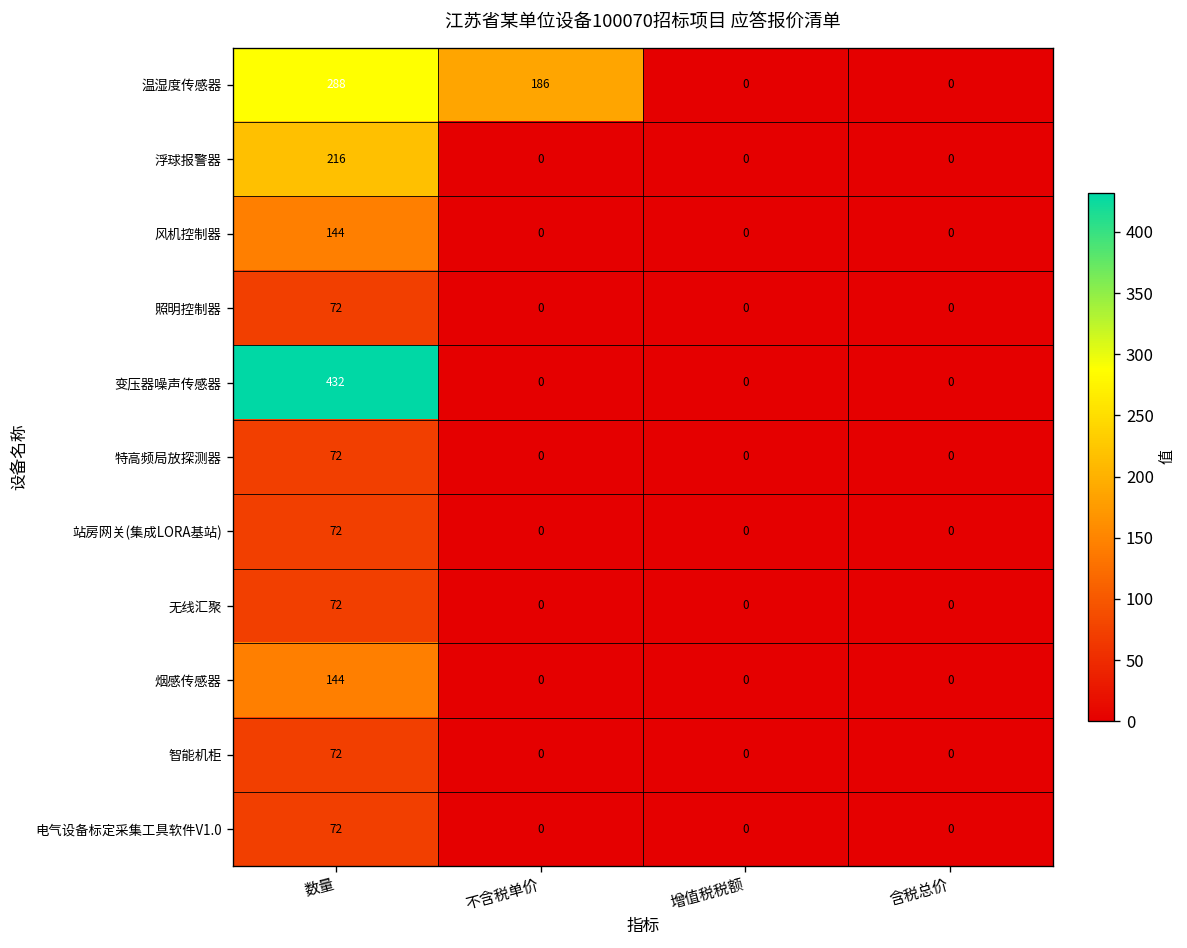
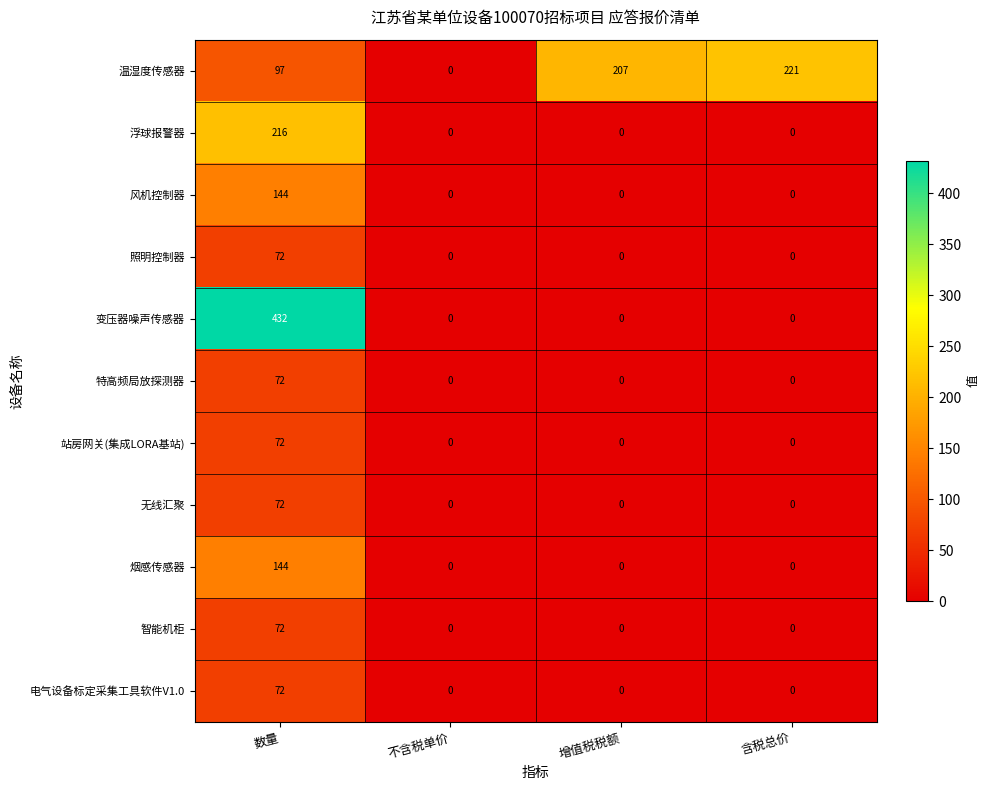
  {
    "温湿度传感器": {
-     "数量": 288,
-     "不含税单价": 186,
-     "增值税税额": 0,
-     "含税总价": 0
+     "数量": 97,
+     "不含税单价": 0,
+     "增值税税额": 207,
+     "含税总价": 221
    },
    "浮球报警器": {
      "数量": 216,
      "不含税单价": 0,
      "增值税税额": 0,
      "含税总价": 0
    },
    "风机控制器": {
      "数量": 144,
      "不含税单价": 0,
      "增值税税额": 0,
      "含税总价": 0
    },
    "照明控制器": {
      "数量": 72,
      "不含税单价": 0,
      "增值税税额": 0,
      "含税总价": 0
    },
    "变压器噪声传感器": {
      "数量": 432,
      "不含税单价": 0,
      "增值税税额": 0,
      "含税总价": 0
    },
    "特高频局放探测器": {
      "数量": 72,
      "不含税单价": 0,
      "增值税税额": 0,
      "含税总价": 0
    },
    "站房网关(集成LORA基站)": {
      "数量": 72,
      "不含税单价": 0,
      "增值税税额": 0,
      "含税总价": 0
    },
    "无线汇聚": {
      "数量": 72,
      "不含税单价": 0,
      "增值税税额": 0,
      "含税总价": 0
    },
    "烟感传感器": {
      "数量": 144,
      "不含税单价": 0,
      "增值税税额": 0,
      "含税总价": 0
    },
    "智能机柜": {
      "数量": 72,
      "不含税单价": 0,
      "增值税税额": 0,
      "含税总价": 0
    },
    "电气设备标定采集工具软件V1.0": {
      "数量": 72,
      "不含税单价": 0,
      "增值税税额": 0,
      "含税总价": 0
    }
  }
